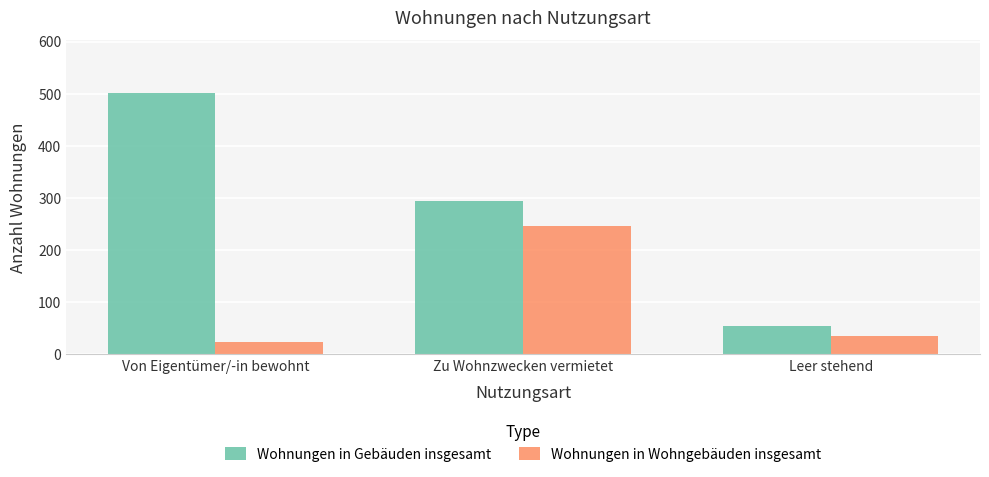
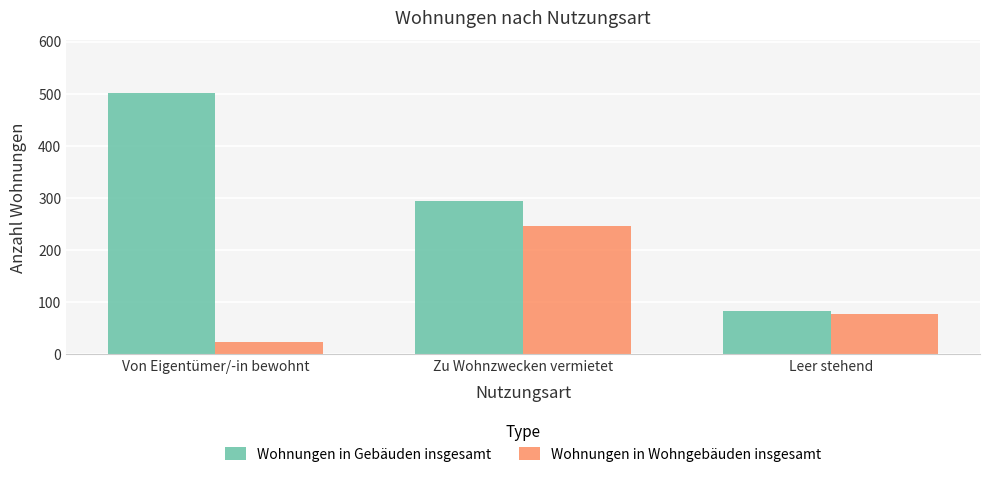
  {
    "Wohnungen in Gebäuden insgesamt": {
      "Von Eigentümer/-in bewohnt": 500,
      "Zu Wohnzwecken vermietet": 300,
-     "Leer stehend": 60
+     "Leer stehend": 80
    },
    "Wohnungen in Wohngebäuden insgesamt": {
      "Von Eigentümer/-in bewohnt": 20,
      "Zu Wohnzwecken vermietet": 250,
-     "Leer stehend": 40
+     "Leer stehend": 80
    }
  }
